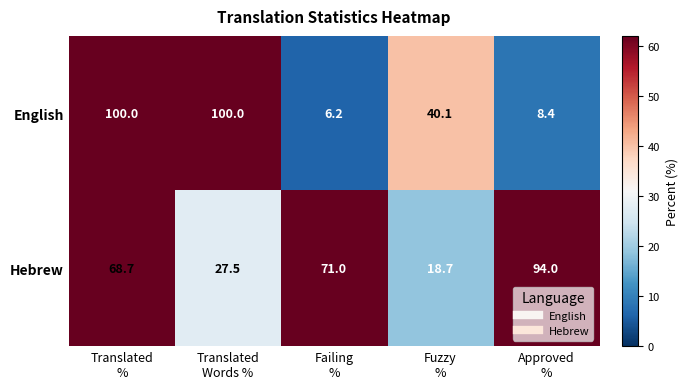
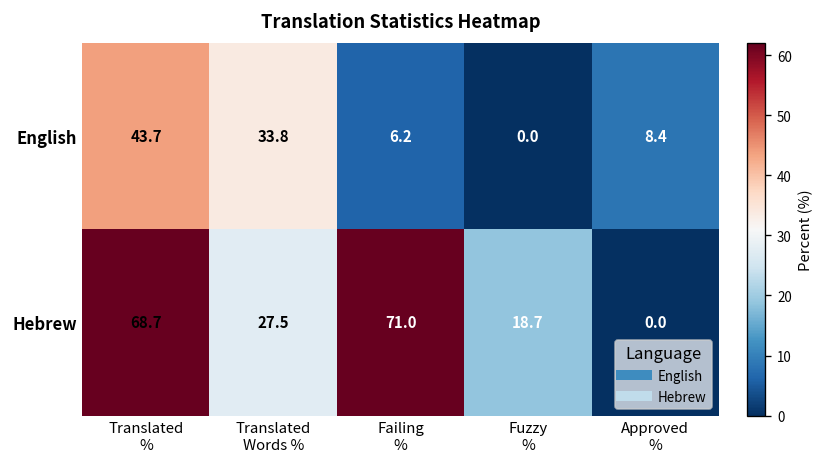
  {
    "English": {
-     "Translated %": 100.0,
-     "Translated Words %": 100.0,
+     "Translated %": 43.7,
+     "Translated Words %": 33.8,
      "Failing %": 6.2,
-     "Fuzzy %": 40.1,
+     "Fuzzy %": 0.0,
      "Approved %": 8.4
    },
    "Hebrew": {
      "Translated %": 68.7,
      "Translated Words %": 27.5,
      "Failing %": 71.0,
      "Fuzzy %": 18.7,
-     "Approved %": 94.0
+     "Approved %": 0.0
    }
  }
